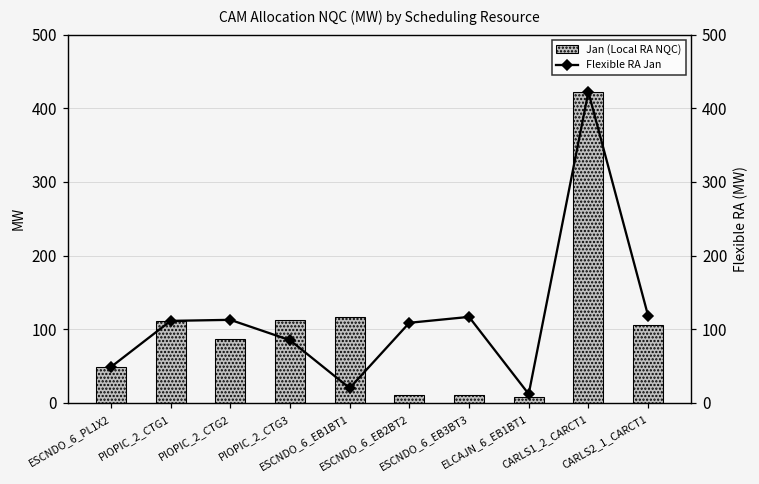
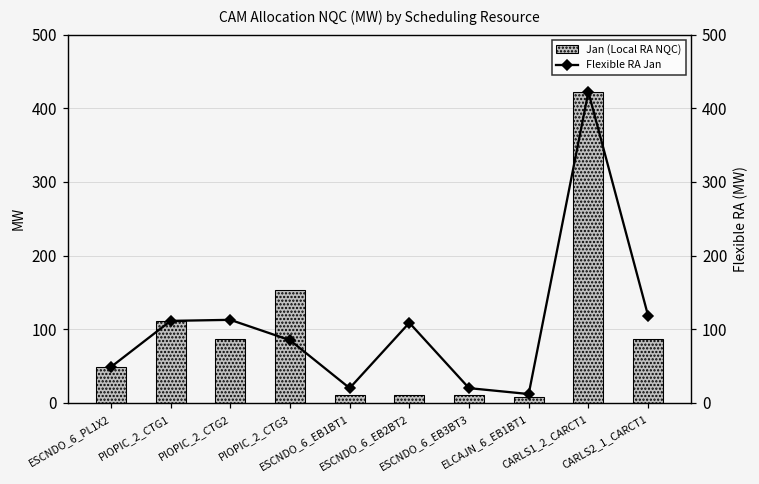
  {
    "Jan (Local RA NQC)": {
      "ESCNDO_6_PL1X2": 50,
      "PIOPIC_2_CTG1": 110,
      "PIOPIC_2_CTG2": 90,
-     "PIOPIC_2_CTG3": 110,
-     "ESCNDO_6_EB1BT1": 120,
+     "PIOPIC_2_CTG3": 150,
+     "ESCNDO_6_EB1BT1": 10,
      "ESCNDO_6_EB2BT2": 10,
      "ESCNDO_6_EB3BT3": 10,
      "ELCAJN_6_EB1BT1": 10,
      "CARLS1_2_CARCT1": 420,
-     "CARLS2_1_CARCT1": 110
+     "CARLS2_1_CARCT1": 90
    },
    "Flexible RA Jan": {
      "ESCNDO_6_PL1X2": 50,
      "PIOPIC_2_CTG1": 110,
      "PIOPIC_2_CTG2": 110,
      "PIOPIC_2_CTG3": 90,
      "ESCNDO_6_EB1BT1": 20,
      "ESCNDO_6_EB2BT2": 110,
-     "ESCNDO_6_EB3BT3": 120,
+     "ESCNDO_6_EB3BT3": 20,
      "ELCAJN_6_EB1BT1": 10,
      "CARLS1_2_CARCT1": 420,
      "CARLS2_1_CARCT1": 120
    }
  }
